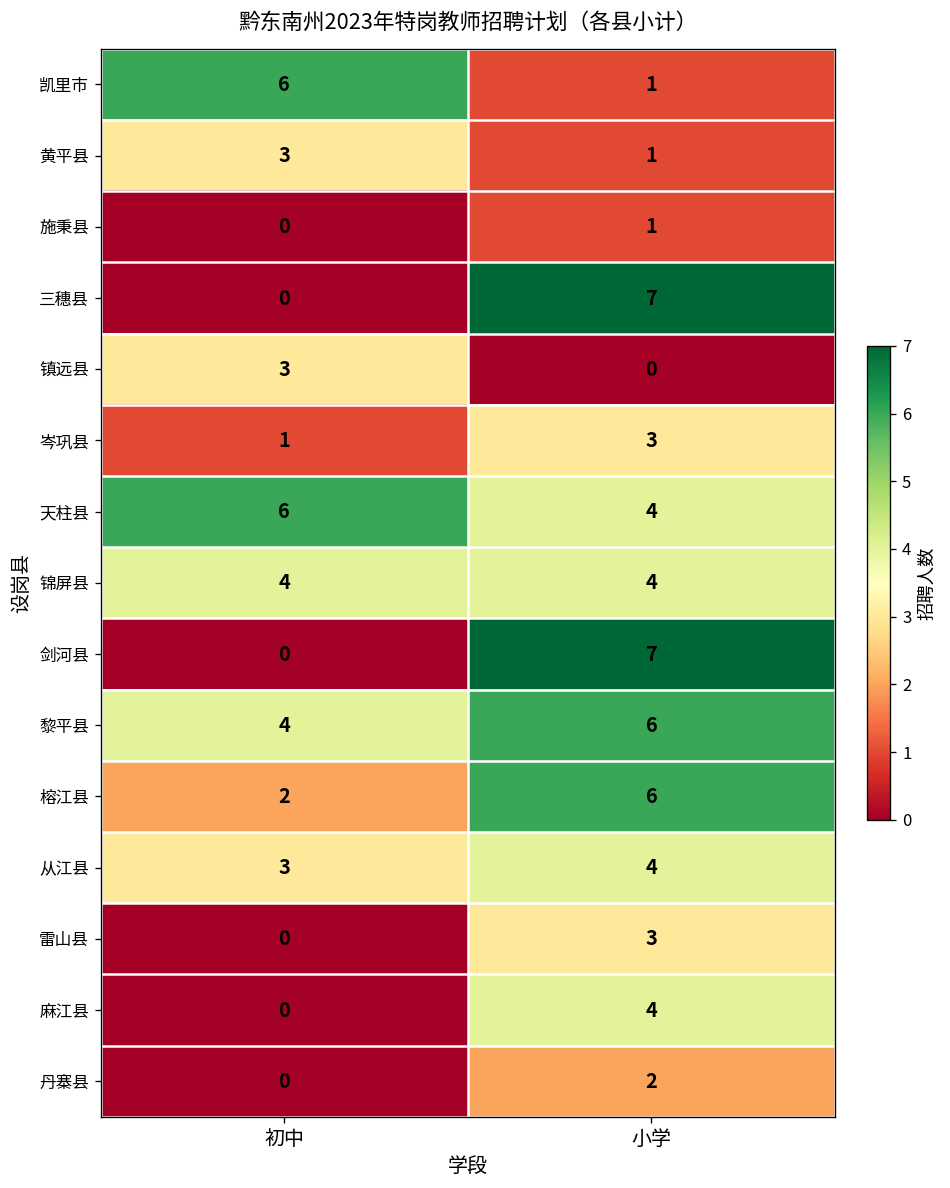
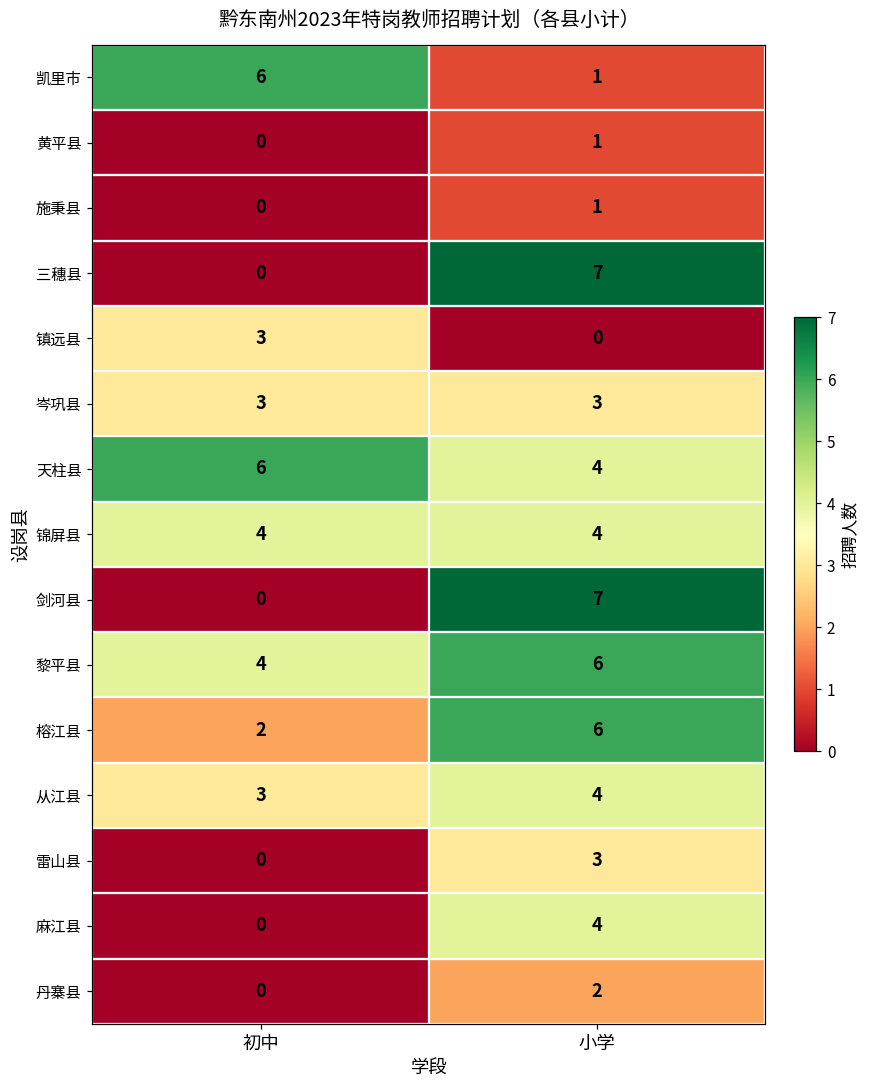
  {
    "凯里市": {
      "初中": 6,
      "小学": 1
    },
    "黄平县": {
-     "初中": 3,
+     "初中": 0,
      "小学": 1
    },
    "施秉县": {
      "初中": 0,
      "小学": 1
    },
    "三穗县": {
      "初中": 0,
      "小学": 7
    },
    "镇远县": {
      "初中": 3,
      "小学": 0
    },
    "岑巩县": {
-     "初中": 1,
+     "初中": 3,
      "小学": 3
    },
    "天柱县": {
      "初中": 6,
      "小学": 4
    },
    "锦屏县": {
      "初中": 4,
      "小学": 4
    },
    "剑河县": {
      "初中": 0,
      "小学": 7
    },
    "黎平县": {
      "初中": 4,
      "小学": 6
    },
    "榕江县": {
      "初中": 2,
      "小学": 6
    },
    "从江县": {
      "初中": 3,
      "小学": 4
    },
    "雷山县": {
      "初中": 0,
      "小学": 3
    },
    "麻江县": {
      "初中": 0,
      "小学": 4
    },
    "丹寨县": {
      "初中": 0,
      "小学": 2
    }
  }
